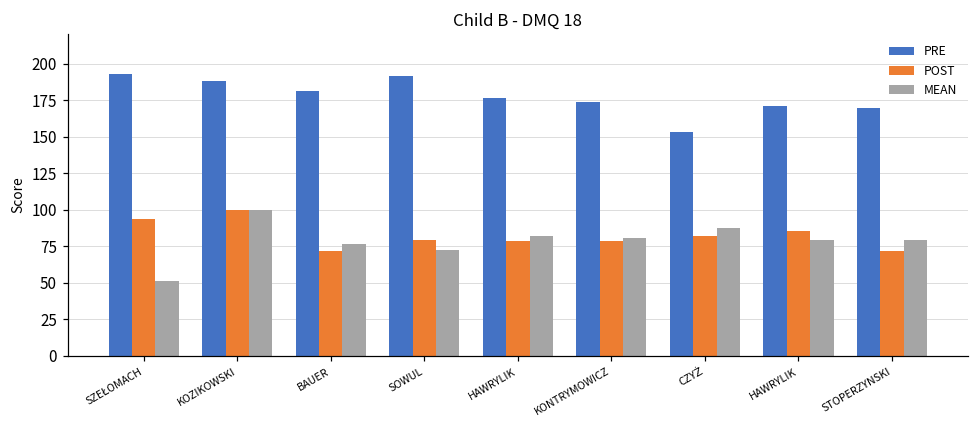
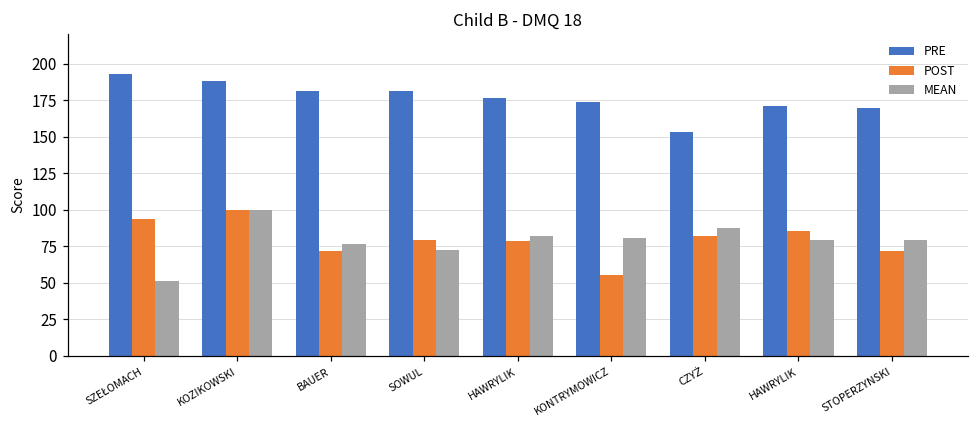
  {
    "PRE": {
      "SZEŁOMACH": 193,
      "KOZIKOWSKI": 188,
      "BAUER": 182,
-     "SOWUL": 192,
+     "SOWUL": 182,
      "KONTRYMOWICZ": 174,
      "CZYŻ": 153,
      "STOPERZYNSKI": 170
    },
    "POST": {
      "SZEŁOMACH": 94,
      "KOZIKOWSKI": 100,
      "BAUER": 71,
      "SOWUL": 79,
-     "KONTRYMOWICZ": 79,
+     "KONTRYMOWICZ": 55,
      "CZYŻ": 82,
      "STOPERZYNSKI": 71
    },
    "MEAN": {
      "SZEŁOMACH": 51,
      "KOZIKOWSKI": 100,
      "BAUER": 76,
      "SOWUL": 72,
      "KONTRYMOWICZ": 81,
      "CZYŻ": 87,
      "STOPERZYNSKI": 79
    }
  }
